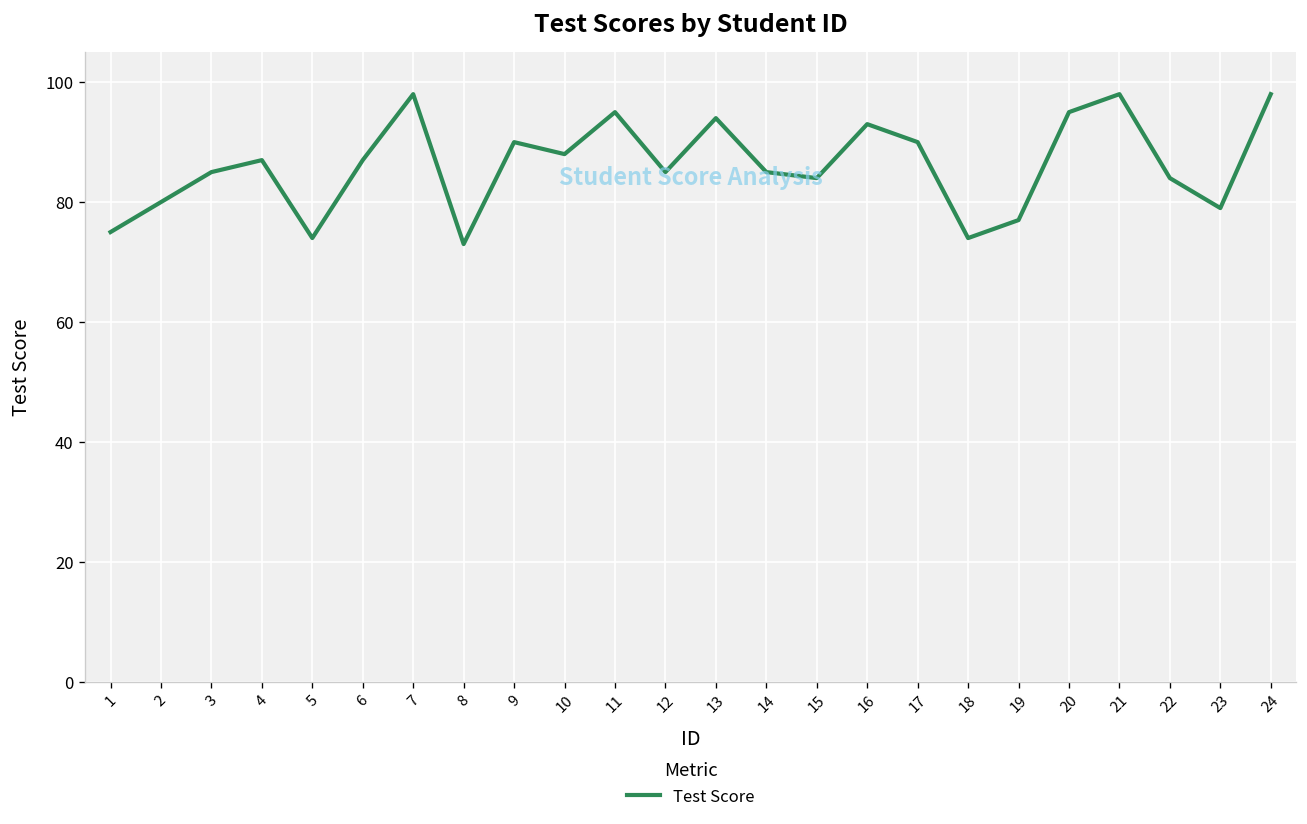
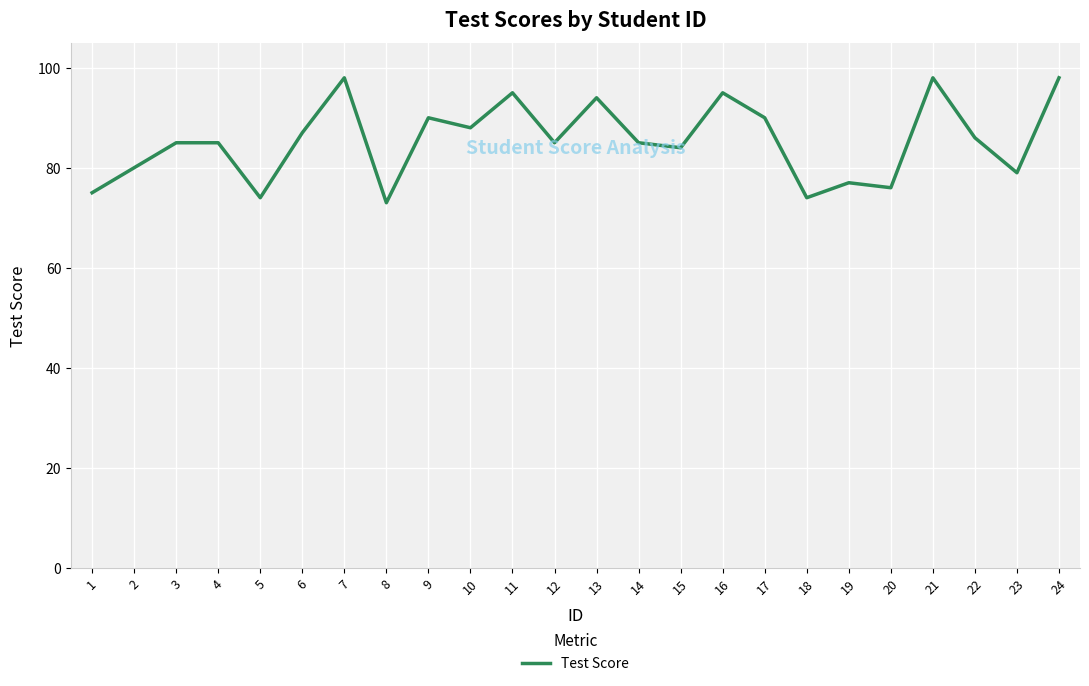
  {
    "1": 75,
    "2": 80,
    "3": 85,
-   "4": 87,
+   "4": 85,
    "5": 74,
    "6": 87,
    "7": 98,
    "8": 73,
    "9": 90,
    "10": 88,
    "11": 95,
    "12": 85,
    "13": 94,
    "14": 85,
    "15": 84,
-   "16": 93,
+   "16": 95,
    "17": 90,
    "18": 74,
    "19": 77,
-   "20": 95,
+   "20": 76,
    "21": 98,
-   "22": 84,
+   "22": 86,
    "23": 79,
    "24": 98
  }
